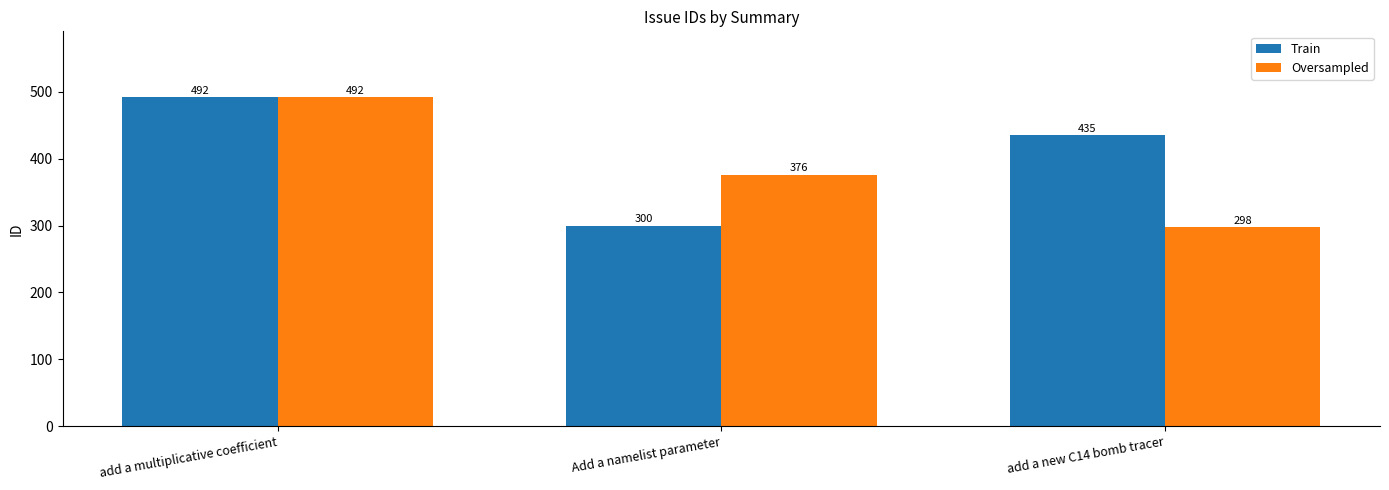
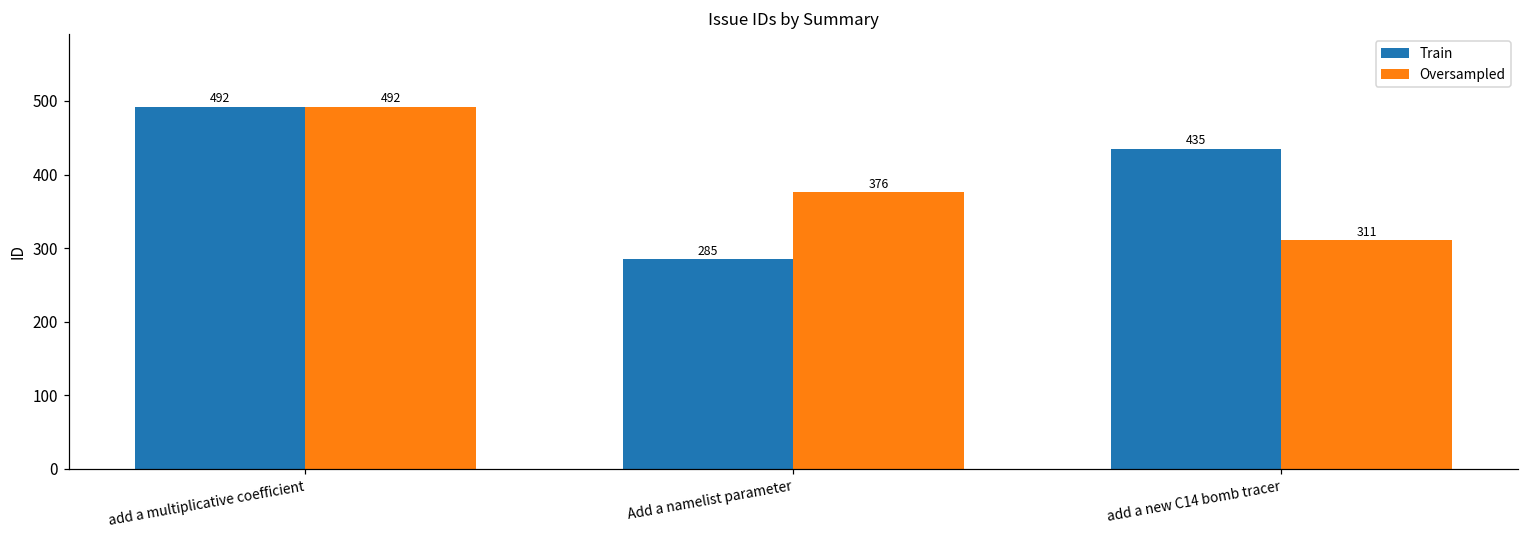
  {
    "Train": {
      "add a multiplicative coefficient": 492,
-     "Add a namelist parameter": 300,
+     "Add a namelist parameter": 285,
      "add a new C14 bomb tracer": 435
    },
    "Oversampled": {
      "add a multiplicative coefficient": 492,
      "Add a namelist parameter": 376,
-     "add a new C14 bomb tracer": 298
+     "add a new C14 bomb tracer": 311
    }
  }
